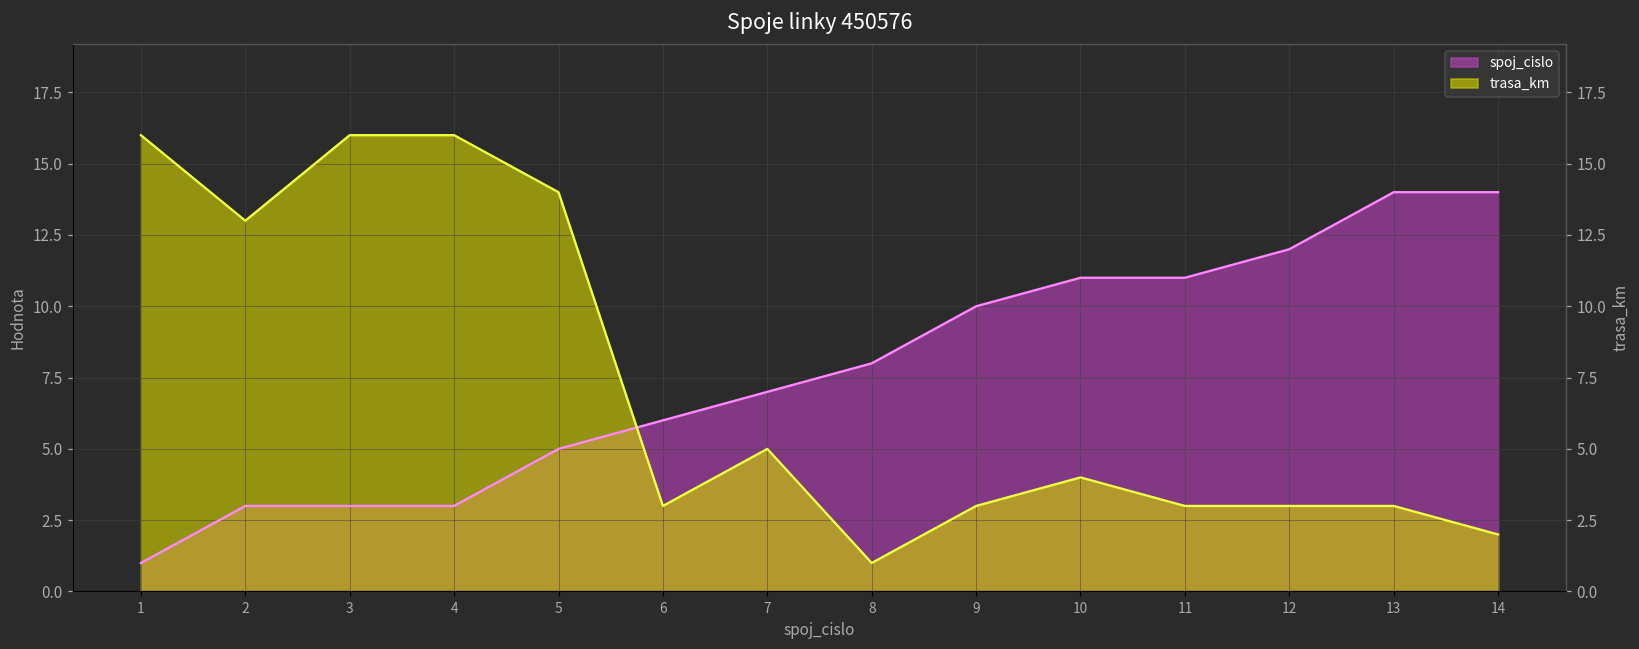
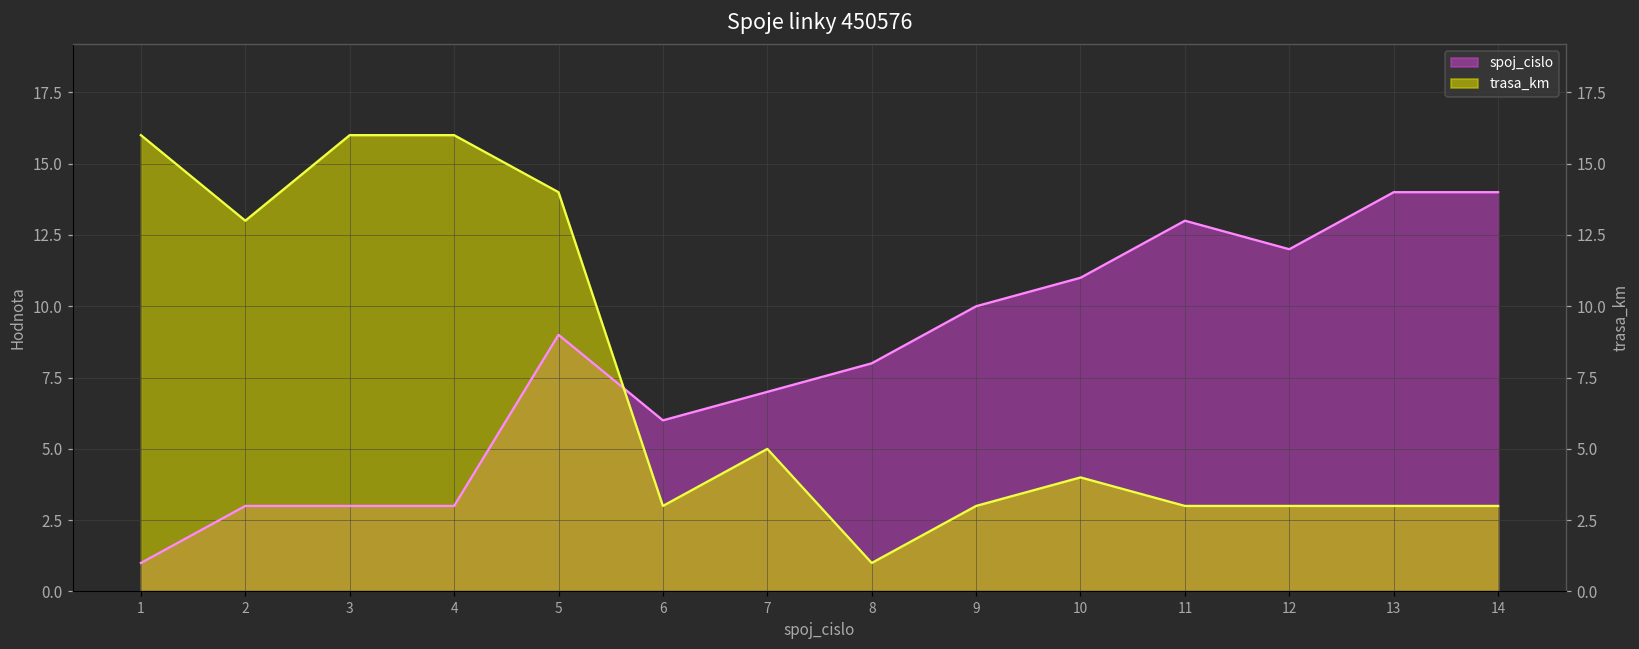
  {
    "spoj_cislo": {
      "1": 1,
      "2": 3,
      "3": 3,
      "4": 3,
-     "5": 5,
+     "5": 9,
      "6": 6,
      "7": 7,
      "8": 8,
      "9": 10,
      "10": 11,
-     "11": 11,
+     "11": 13,
      "12": 12,
      "13": 14,
      "14": 14
    },
    "trasa_km": {
      "1": 16,
      "2": 13,
      "3": 16,
      "4": 16,
      "5": 14,
      "6": 3,
      "7": 5,
      "8": 1,
      "9": 3,
      "10": 4,
      "11": 3,
      "12": 3,
      "13": 3,
-     "14": 2
+     "14": 3
    }
  }
